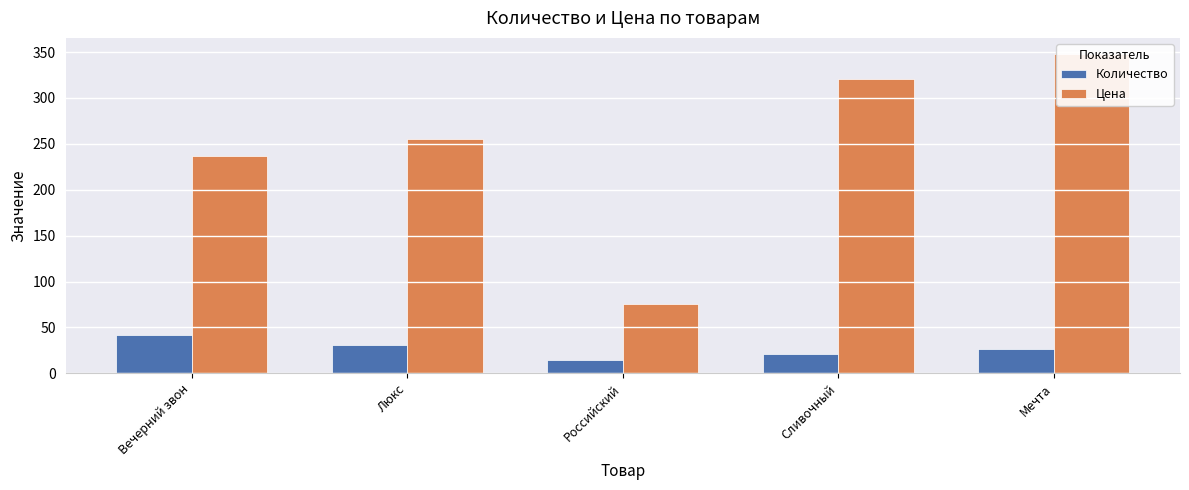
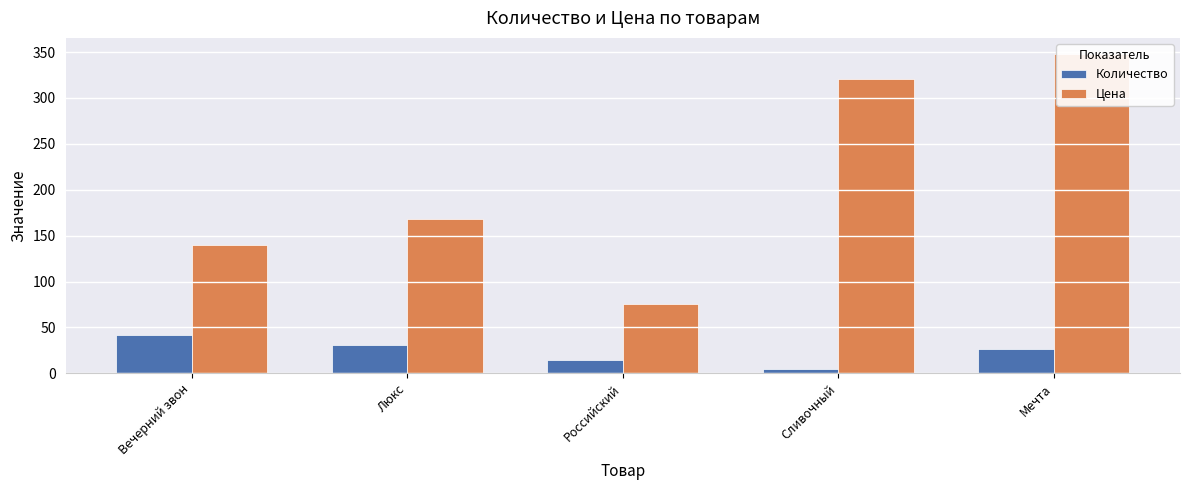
  {
    "Количество": {
      "Вечерний звон": 40,
      "Люкс": 30,
      "Российский": 10,
-     "Сливочный": 20,
+     "Сливочный": 0,
      "Мечта": 30
    },
    "Цена": {
-     "Вечерний звон": 240,
-     "Люкс": 250,
+     "Вечерний звон": 140,
+     "Люкс": 170,
      "Российский": 80,
      "Сливочный": 320
    }
  }
